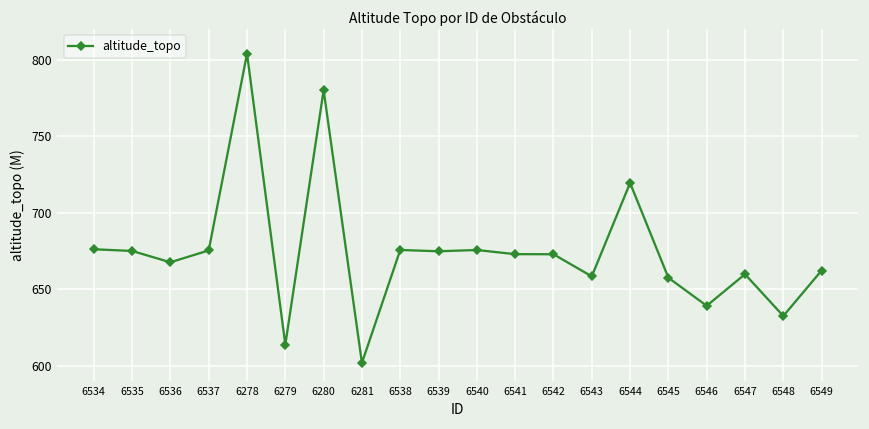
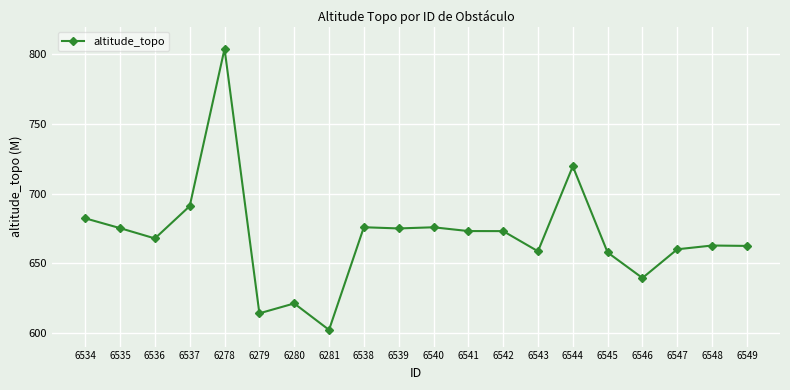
  {
-   "6534": 676,
+   "6534": 682,
    "6535": 675,
    "6536": 668,
-   "6537": 675,
+   "6537": 691,
    "6278": 804,
    "6279": 614,
-   "6280": 780,
+   "6280": 621,
    "6281": 602,
    "6538": 676,
    "6539": 675,
    "6540": 676,
    "6541": 673,
    "6542": 673,
    "6543": 659,
    "6544": 720,
    "6545": 658,
    "6546": 639,
    "6547": 660,
-   "6548": 633,
+   "6548": 663,
    "6549": 662
  }
